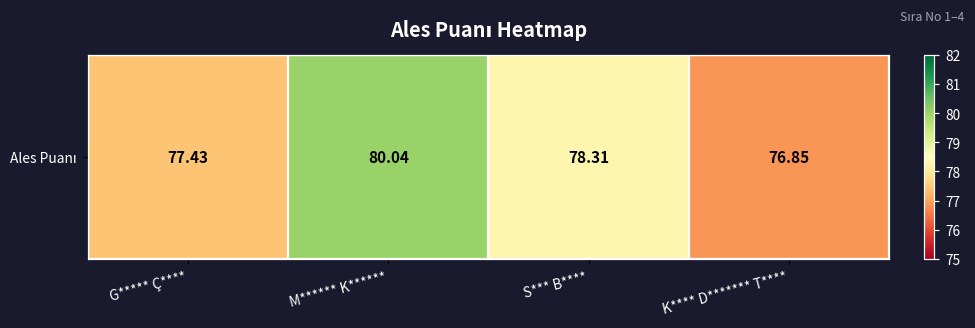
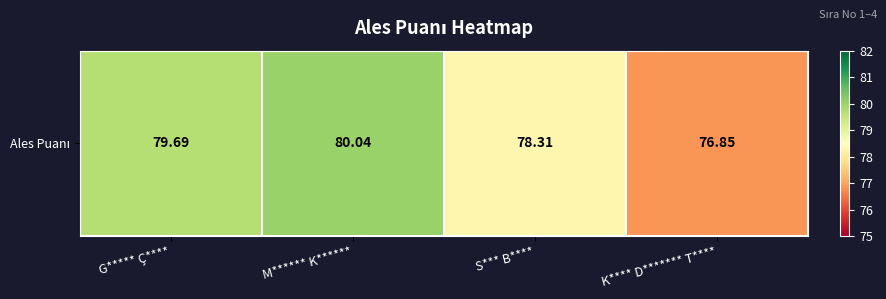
  {
    "Ales Puanı": {
-     "G***** Ç****": 77.43,
+     "G***** Ç****": 79.69,
      "M****** K******": 80.04,
      "S*** B****": 78.31,
      "K**** D******* T****": 76.85
    }
  }
